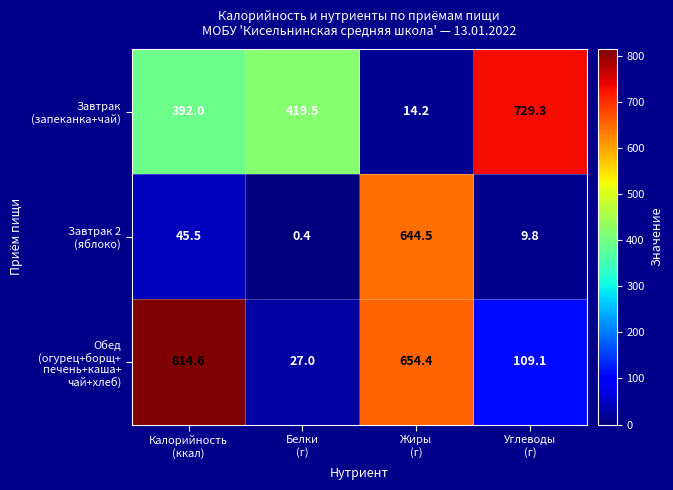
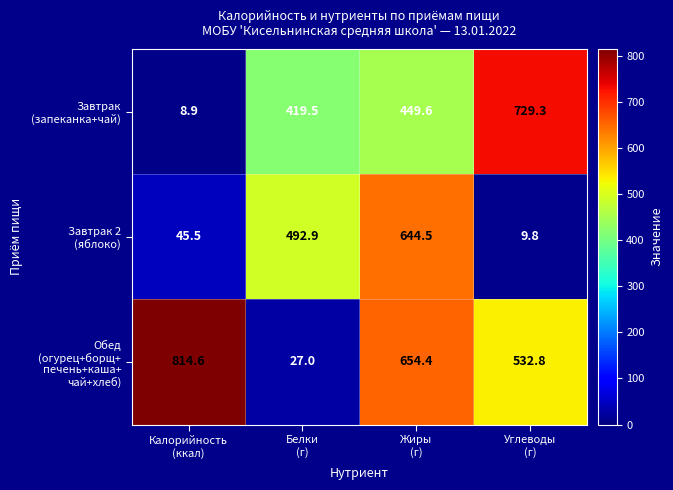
  {
    "Завтрак (запеканка+чай)": {
-     "Калорийность (ккал)": 392.0,
+     "Калорийность (ккал)": 8.9,
      "Белки (г)": 419.5,
-     "Жиры (г)": 14.2,
+     "Жиры (г)": 449.6,
      "Углеводы (г)": 729.3
    },
    "Завтрак 2 (яблоко)": {
      "Калорийность (ккал)": 45.5,
-     "Белки (г)": 0.4,
+     "Белки (г)": 492.9,
      "Жиры (г)": 644.5,
      "Углеводы (г)": 9.8
    },
    "Обед (огурец+борщ+ печень+каша+ чай+хлеб)": {
      "Калорийность (ккал)": 814.6,
      "Белки (г)": 27.0,
      "Жиры (г)": 654.4,
-     "Углеводы (г)": 109.1
+     "Углеводы (г)": 532.8
    }
  }
